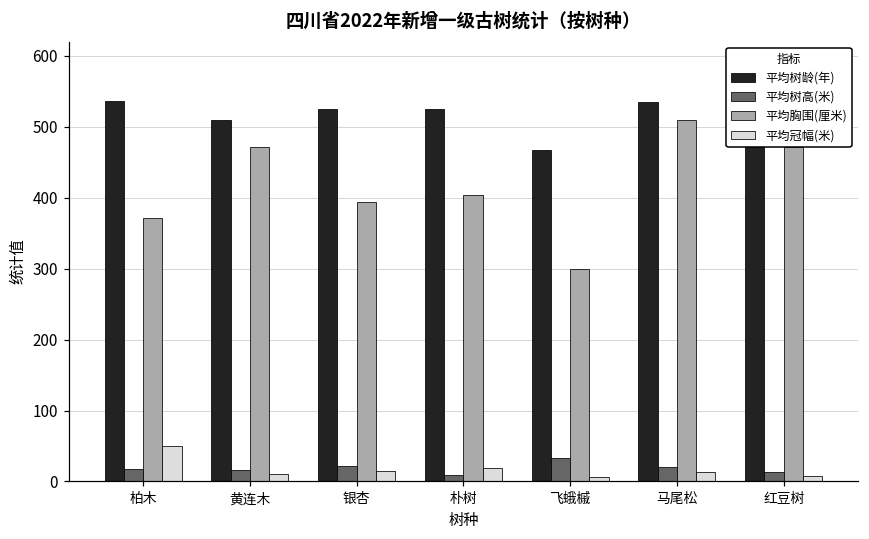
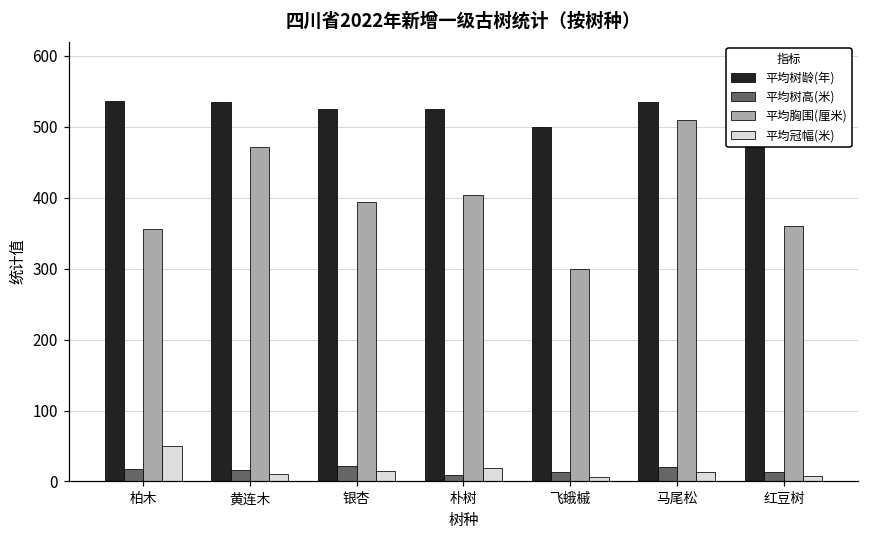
  {
    "平均树龄(年)": {
      "柏木": 540,
-     "黄连木": 510,
+     "黄连木": 530,
      "银杏": 530,
      "朴树": 530,
-     "飞蛾槭": 470,
+     "飞蛾槭": 500,
      "马尾松": 530
    },
    "平均树高(米)": {
      "柏木": 20,
      "黄连木": 20,
      "银杏": 20,
      "朴树": 10,
-     "飞蛾槭": 30,
+     "飞蛾槭": 10,
      "马尾松": 20,
      "红豆树": 10
    },
    "平均胸围(厘米)": {
-     "柏木": 370,
+     "柏木": 360,
      "黄连木": 470,
      "银杏": 390,
      "朴树": 400,
      "飞蛾槭": 300,
      "马尾松": 510,
-     "红豆树": 470
+     "红豆树": 360
    },
    "平均冠幅(米)": {
      "柏木": 50,
      "黄连木": 10,
      "银杏": 10,
      "朴树": 20,
      "飞蛾槭": 10,
      "马尾松": 10,
      "红豆树": 10
    }
  }
